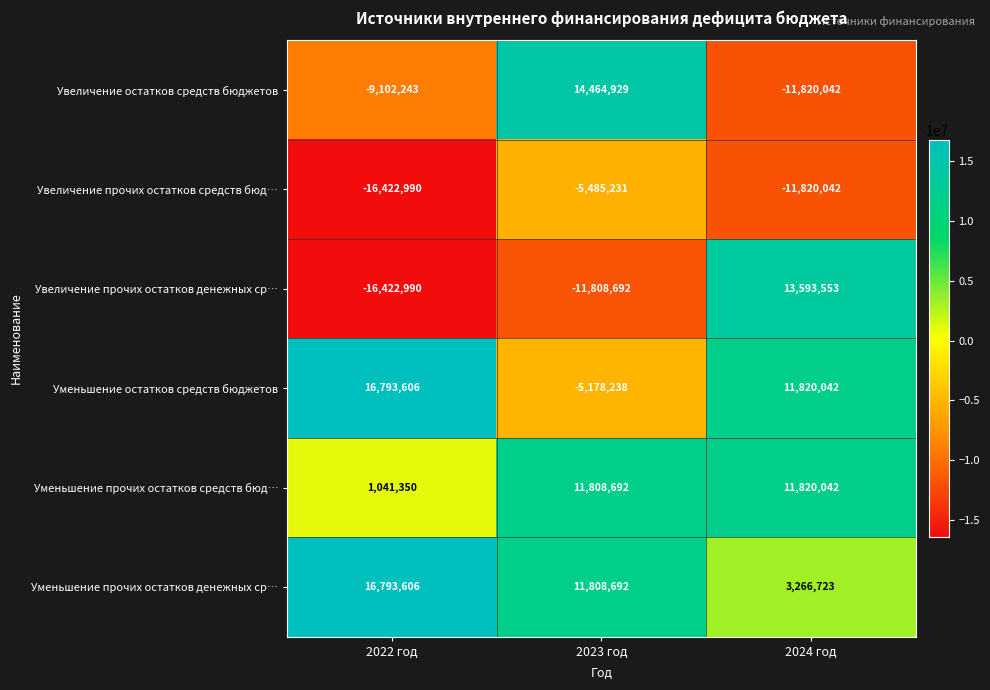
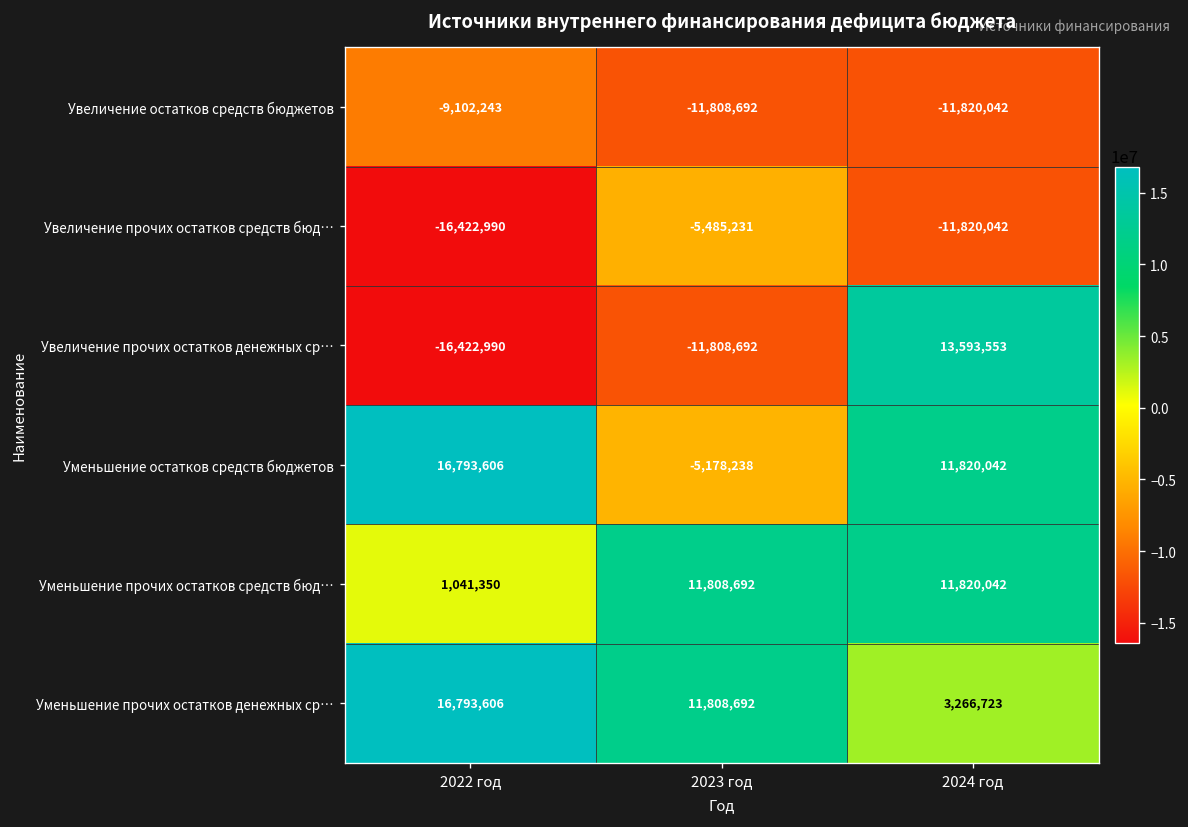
  {
    "Увеличение остатков средств бюджетов": {
      "2022 год": "-9,102,243",
-     "2023 год": "14,464,929",
+     "2023 год": "-11,808,692",
      "2024 год": "-11,820,042"
    },
    "Увеличение прочих остатков средств бюд…": {
      "2022 год": "-16,422,990",
      "2023 год": "-5,485,231",
      "2024 год": "-11,820,042"
    },
    "Увеличение прочих остатков денежных ср…": {
      "2022 год": "-16,422,990",
      "2023 год": "-11,808,692",
      "2024 год": "13,593,553"
    },
    "Уменьшение остатков средств бюджетов": {
      "2022 год": "16,793,606",
      "2023 год": "-5,178,238",
      "2024 год": "11,820,042"
    },
    "Уменьшение прочих остатков средств бюд…": {
      "2022 год": "1,041,350",
      "2023 год": "11,808,692",
      "2024 год": "11,820,042"
    },
    "Уменьшение прочих остатков денежных ср…": {
      "2022 год": "16,793,606",
      "2023 год": "11,808,692",
      "2024 год": "3,266,723"
    }
  }
